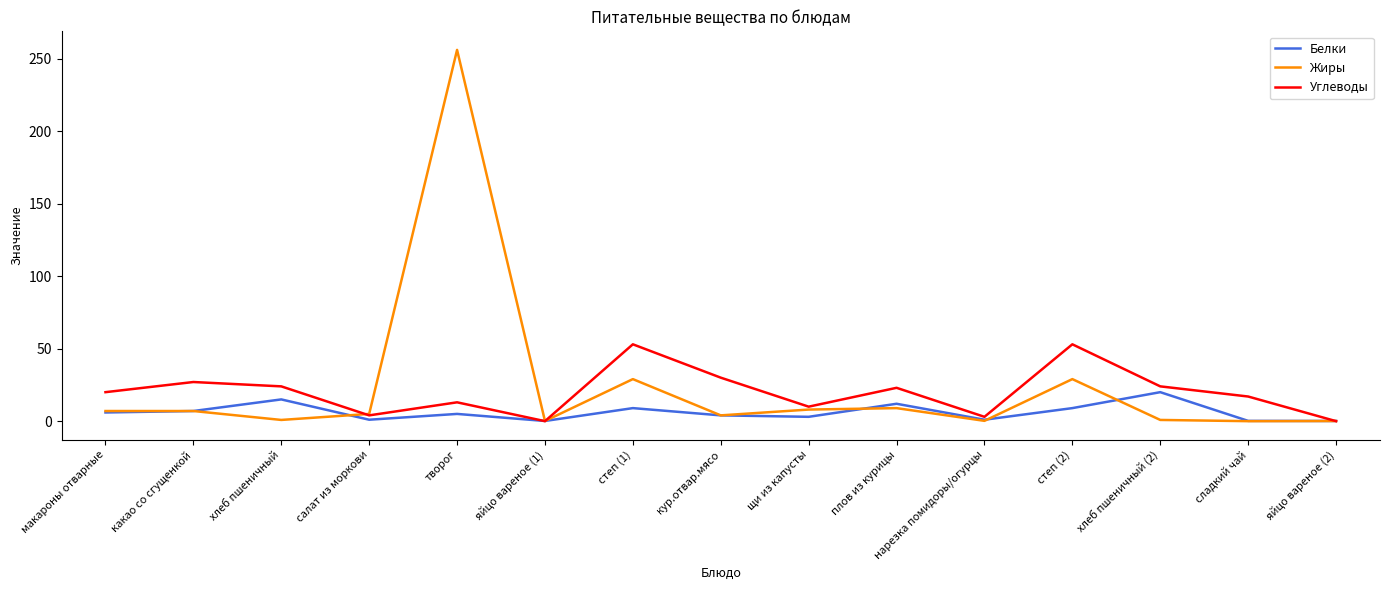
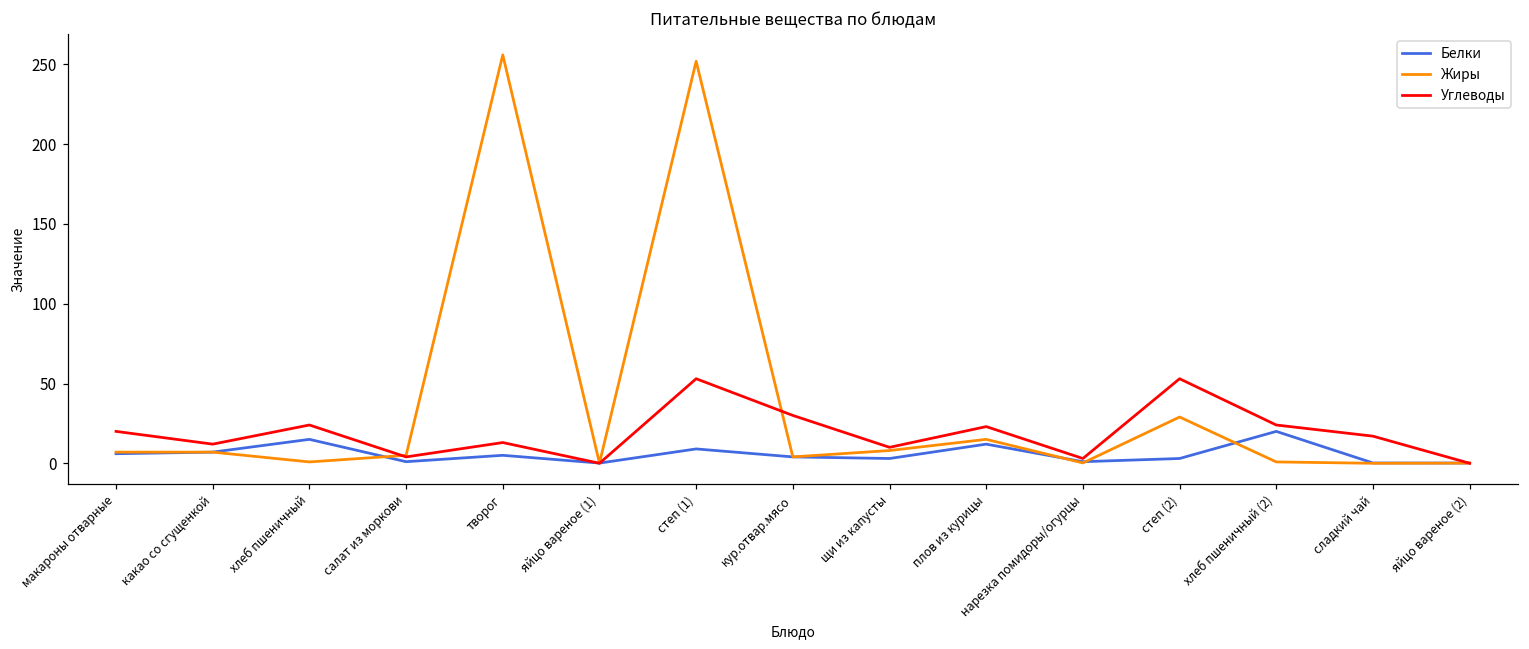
  {
    "Белки": {
      "хлеб пшеничный": 15,
      "салат из моркови": 1,
      "творог": 5,
      "степ (1)": 9,
      "щи из капусты": 3,
      "плов из курицы": 12,
-     "степ (2)": 9,
+     "степ (2)": 3,
      "хлеб пшеничный (2)": 20
    },
    "Жиры": {
      "хлеб пшеничный": 1,
      "творог": 256,
-     "степ (1)": 29,
+     "степ (1)": 252,
      "щи из капусты": 8,
-     "плов из курицы": 9,
+     "плов из курицы": 15,
      "степ (2)": 29,
      "хлеб пшеничный (2)": 1
    },
    "Углеводы": {
      "макароны отварные": 20,
-     "какао со сгущенкой": 27,
+     "какао со сгущенкой": 12,
      "хлеб пшеничный": 24,
      "творог": 13,
      "степ (1)": 53,
      "кур.отвар.мясо": 30,
      "щи из капусты": 10,
      "плов из курицы": 23,
      "нарезка помидоры/огурцы": 3,
      "степ (2)": 53,
      "хлеб пшеничный (2)": 24,
      "сладкий чай": 17
    }
  }
